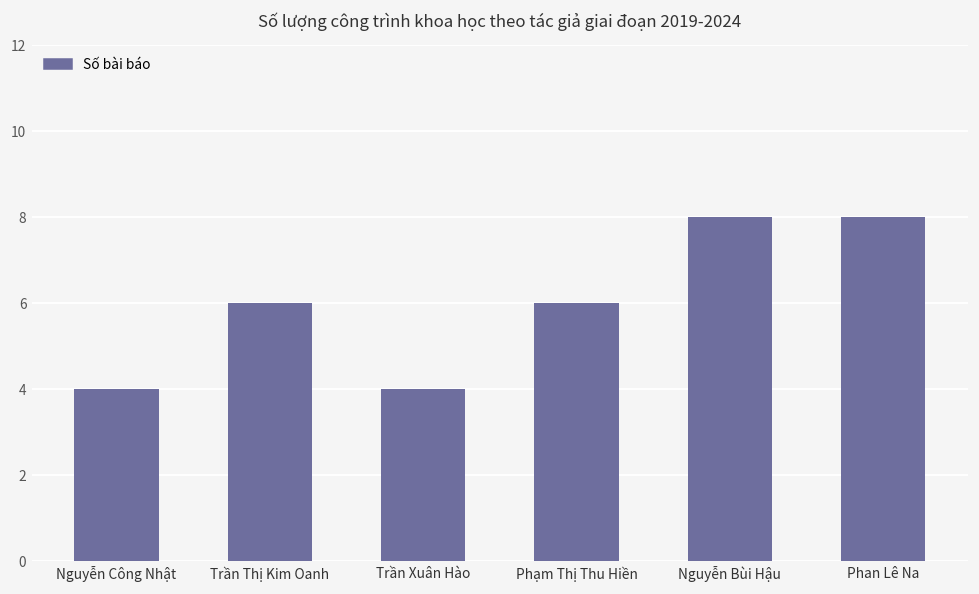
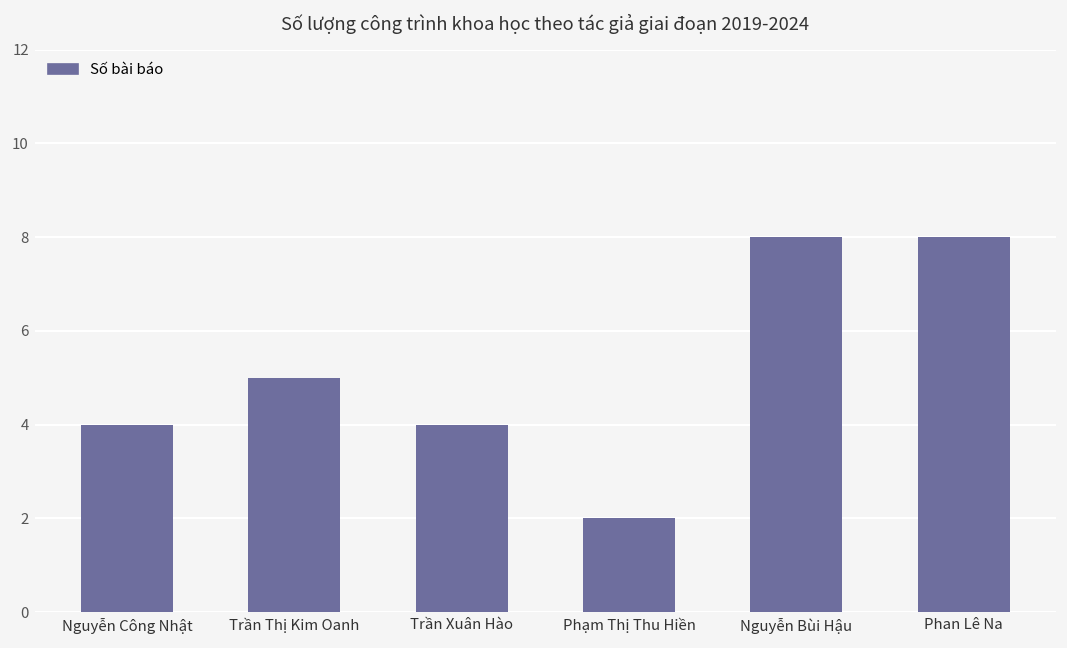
  {
    "Nguyễn Công Nhật": 4,
-   "Trần Thị Kim Oanh": 6,
+   "Trần Thị Kim Oanh": 5,
    "Trần Xuân Hào": 4,
-   "Phạm Thị Thu Hiền": 6,
+   "Phạm Thị Thu Hiền": 2,
    "Nguyễn Bùi Hậu": 8,
    "Phan Lê Na": 8
  }
